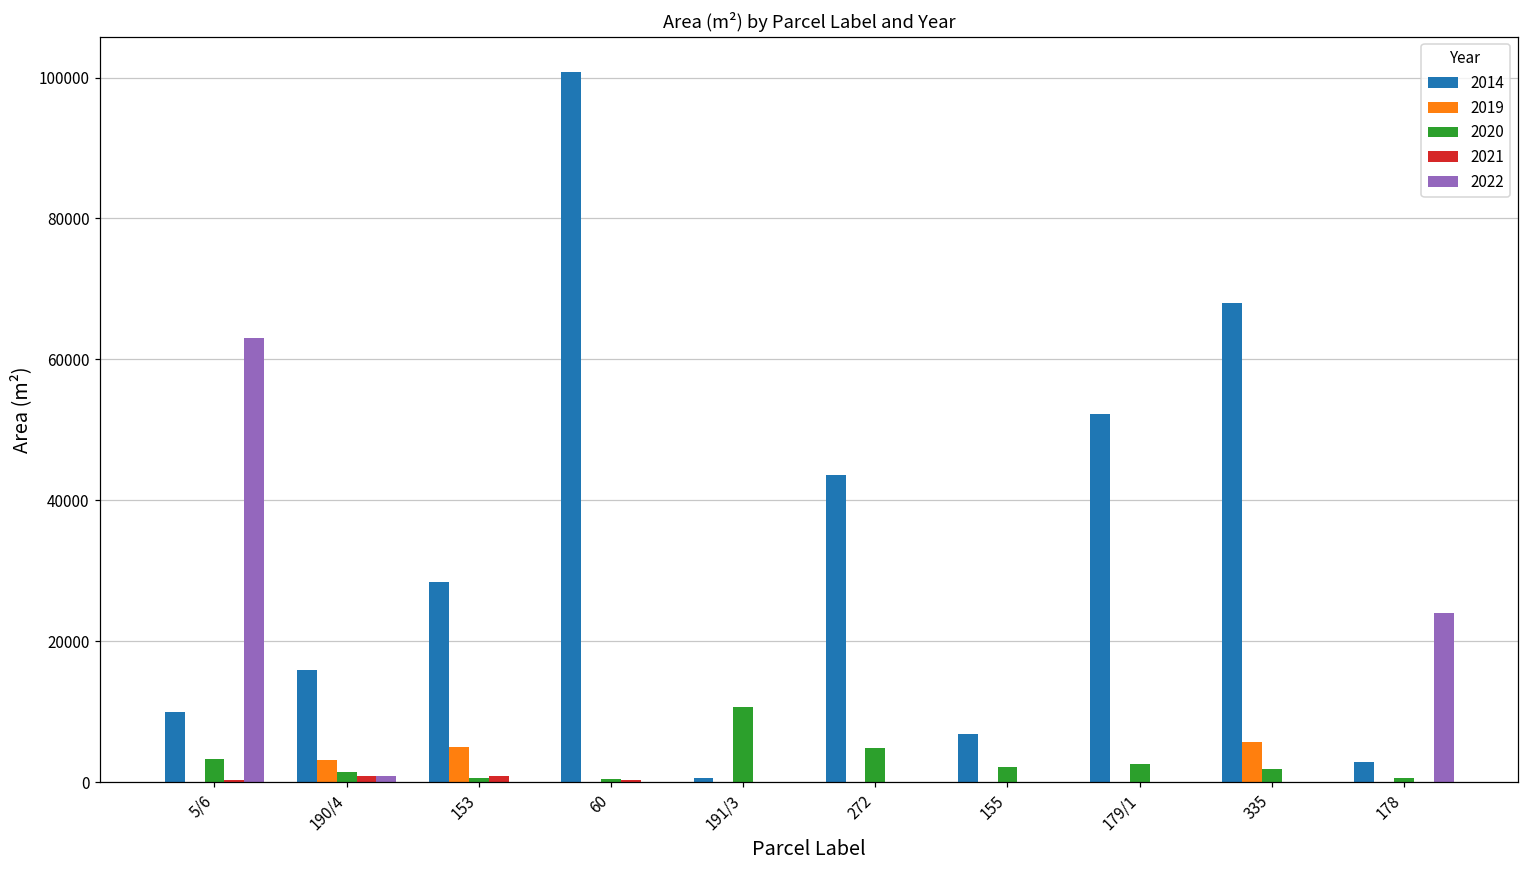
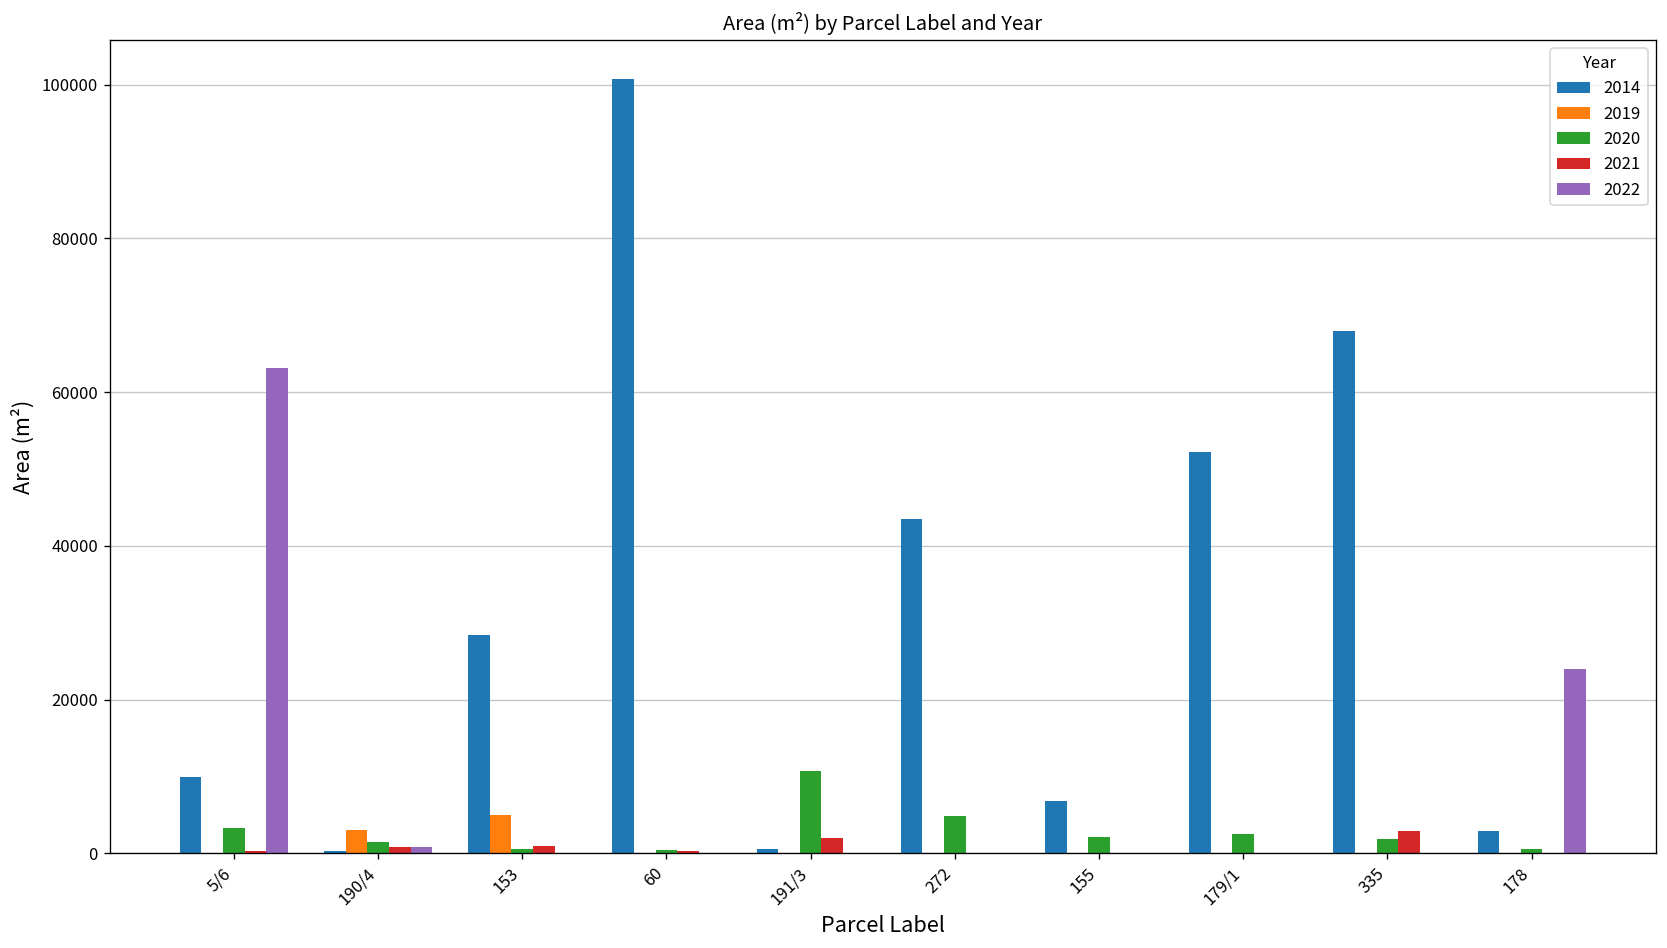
  {
    "2014": {
      "5/6": 10000,
-     "190/4": 16000,
+     "190/4": 0,
      "153": 28000,
      "60": 101000,
      "191/3": 1000,
      "272": 44000,
      "155": 7000,
      "179/1": 52000,
      "335": 68000,
      "178": 3000
    },
    "2019": {
      "190/4": 3000,
      "153": 5000,
      "60": 0,
      "191/3": 0,
      "272": 0,
      "155": 0,
      "179/1": 0,
-     "335": 6000,
+     "335": 0,
      "178": 0
    },
    "2020": {
      "5/6": 3000,
      "190/4": 1000,
      "153": 1000,
      "60": 0,
      "191/3": 11000,
      "272": 5000,
      "155": 2000,
      "179/1": 3000,
      "335": 2000,
      "178": 1000
    },
    "2021": {
      "190/4": 1000,
      "153": 1000,
-     "191/3": 0,
+     "191/3": 2000,
      "272": 0,
      "155": 0,
      "179/1": 0,
-     "335": 0,
+     "335": 3000,
      "178": 0
    },
    "2022": {
      "5/6": 63000,
      "190/4": 1000,
      "153": 0,
      "60": 0,
      "191/3": 0,
      "272": 0,
      "155": 0,
      "179/1": 0,
      "335": 0,
      "178": 24000
    }
  }
